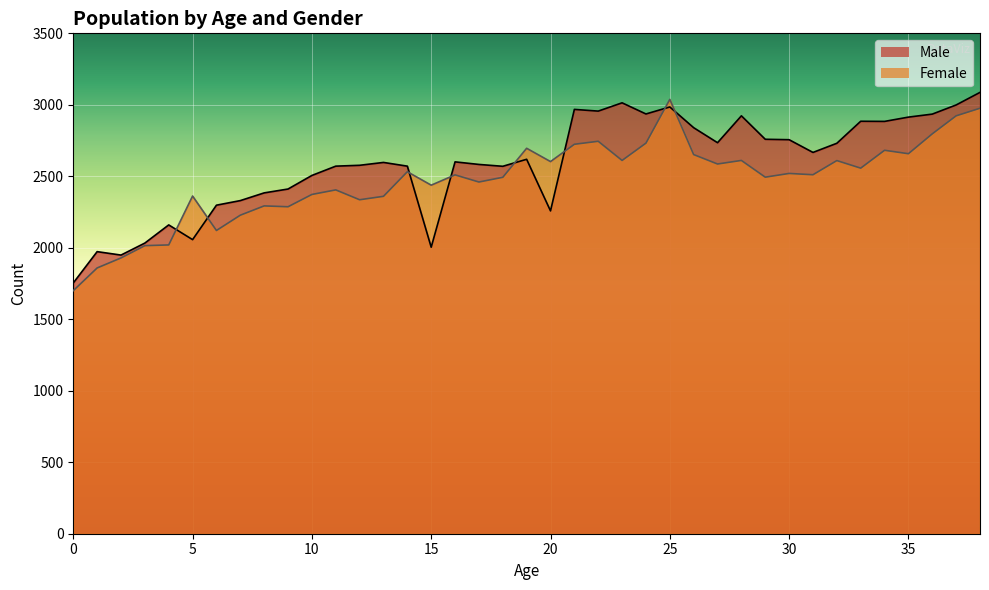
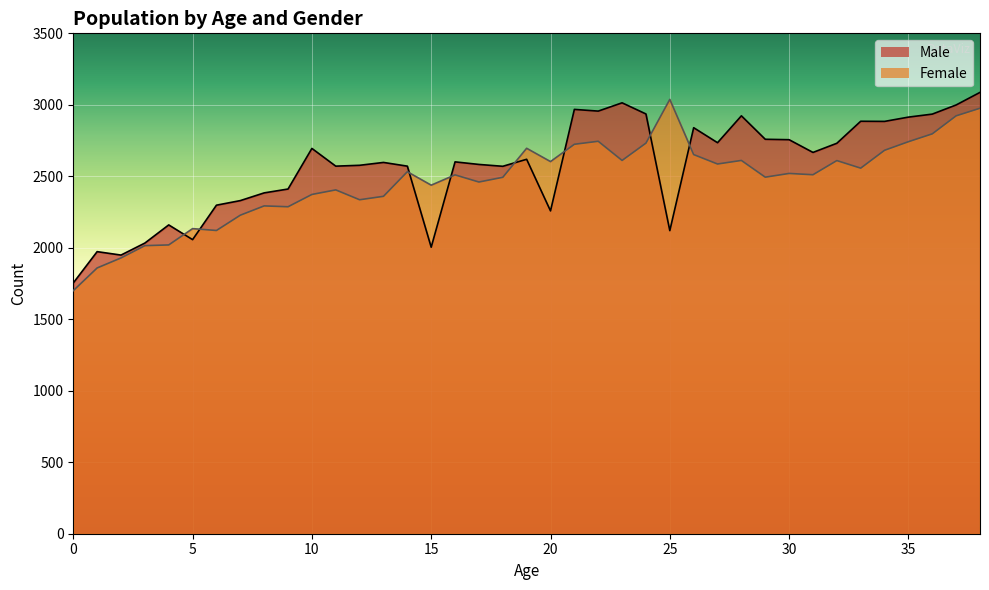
  {
    "Male": {
      "0": 1750,
      "5": 2060,
-     "10": 2510,
+     "10": 2700,
      "15": 2000,
      "20": 2260,
-     "25": 2990,
+     "25": 2120,
      "30": 2760,
      "35": 2910
    },
    "Female": {
      "0": 1700,
-     "5": 2360,
+     "5": 2130,
      "10": 2370,
      "15": 2440,
      "20": 2600,
      "25": 3040,
      "30": 2520,
-     "35": 2660
+     "35": 2740
    }
  }
